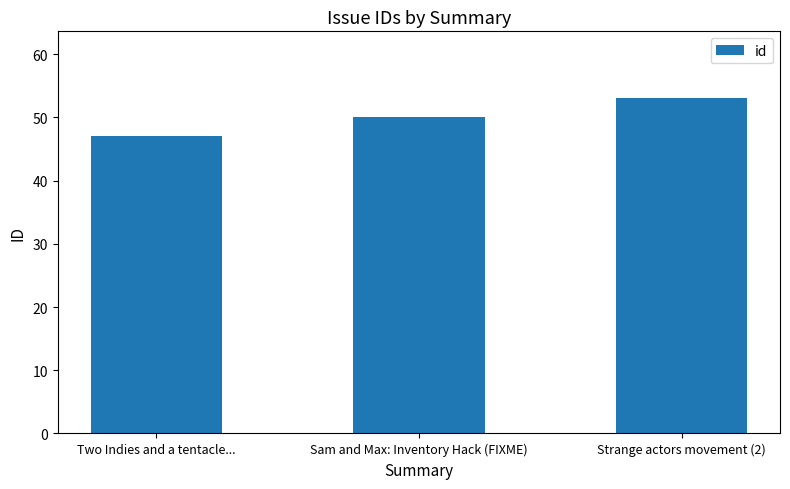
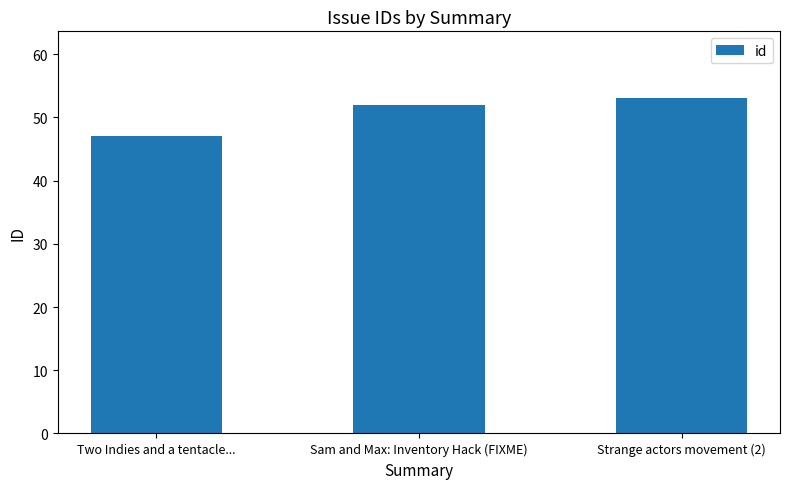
  {
    "Two Indies and a tentacle...": 47,
-   "Sam and Max: Inventory Hack (FIXME)": 50,
+   "Sam and Max: Inventory Hack (FIXME)": 52,
    "Strange actors movement (2)": 53
  }
